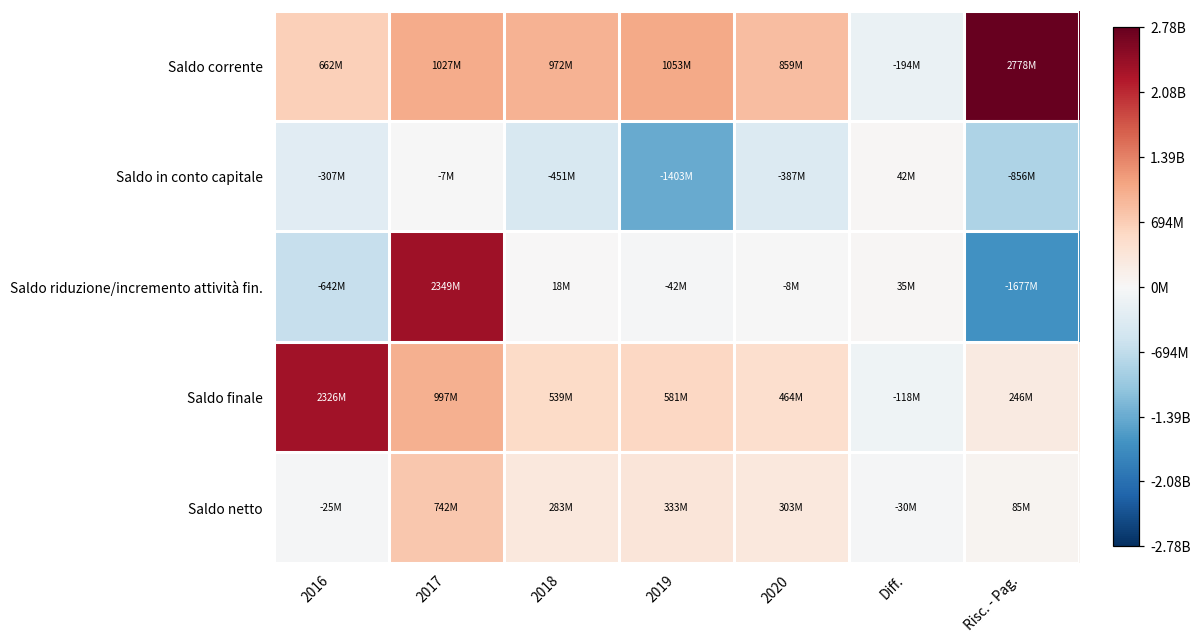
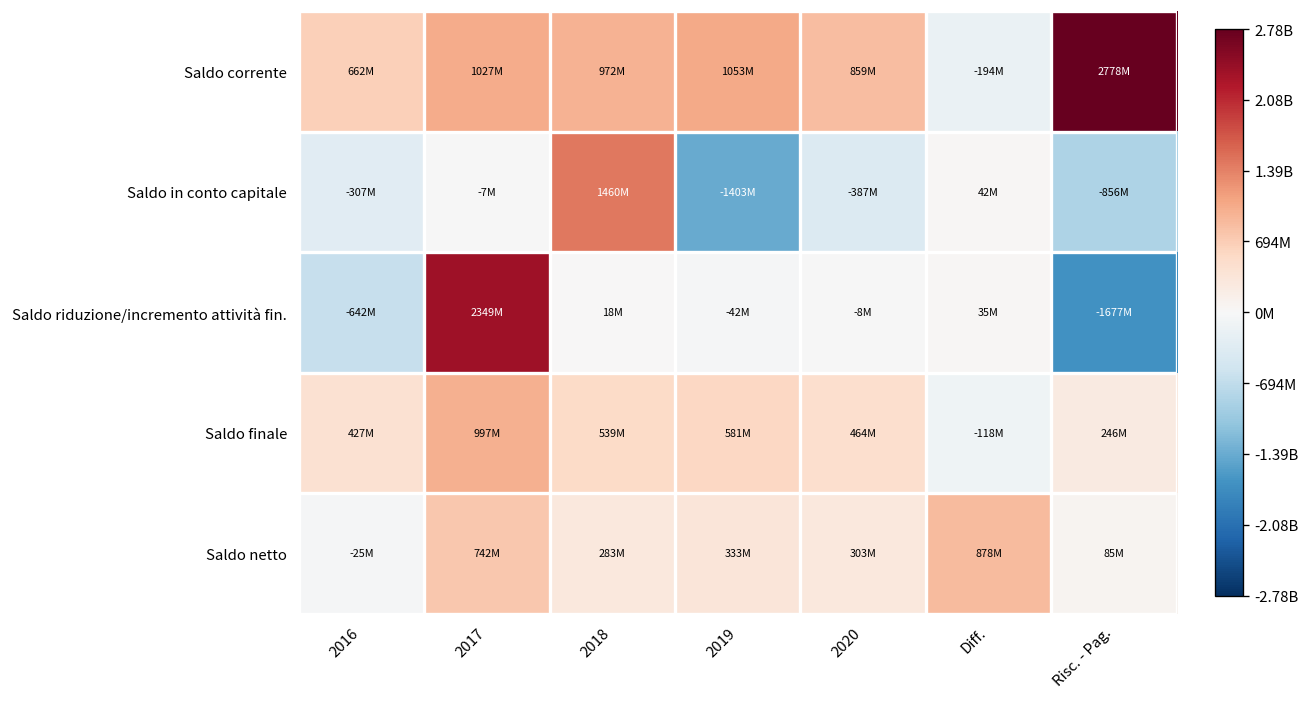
  {
    "Saldo corrente": {
      "2016": "662M",
      "2017": "1027M",
      "2018": "972M",
      "2019": "1053M",
      "2020": "859M",
      "Diff.": "-194M",
      "Risc. - Pag.": "2778M"
    },
    "Saldo in conto capitale": {
      "2016": "-307M",
      "2017": "-7M",
-     "2018": "-451M",
+     "2018": "1460M",
      "2019": "-1403M",
      "2020": "-387M",
      "Diff.": "42M",
      "Risc. - Pag.": "-856M"
    },
    "Saldo riduzione/incremento attività fin.": {
      "2016": "-642M",
      "2017": "2349M",
      "2018": "18M",
      "2019": "-42M",
      "2020": "-8M",
      "Diff.": "35M",
      "Risc. - Pag.": "-1677M"
    },
    "Saldo finale": {
-     "2016": "2326M",
+     "2016": "427M",
      "2017": "997M",
      "2018": "539M",
      "2019": "581M",
      "2020": "464M",
      "Diff.": "-118M",
      "Risc. - Pag.": "246M"
    },
    "Saldo netto": {
      "2016": "-25M",
      "2017": "742M",
      "2018": "283M",
      "2019": "333M",
      "2020": "303M",
-     "Diff.": "-30M",
+     "Diff.": "878M",
      "Risc. - Pag.": "85M"
    }
  }
